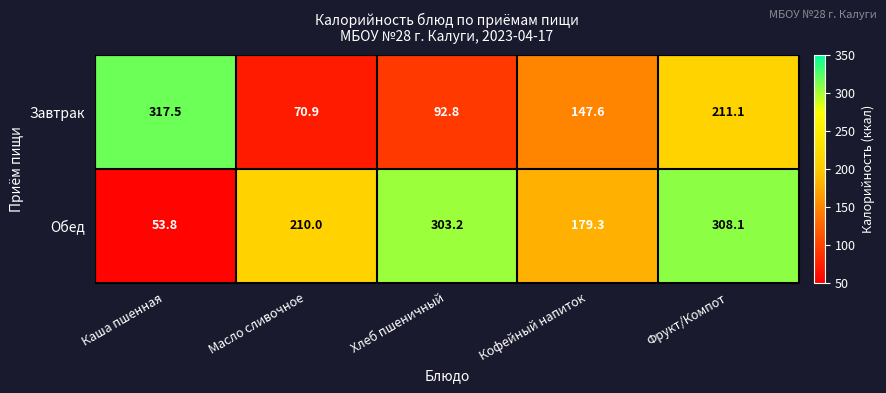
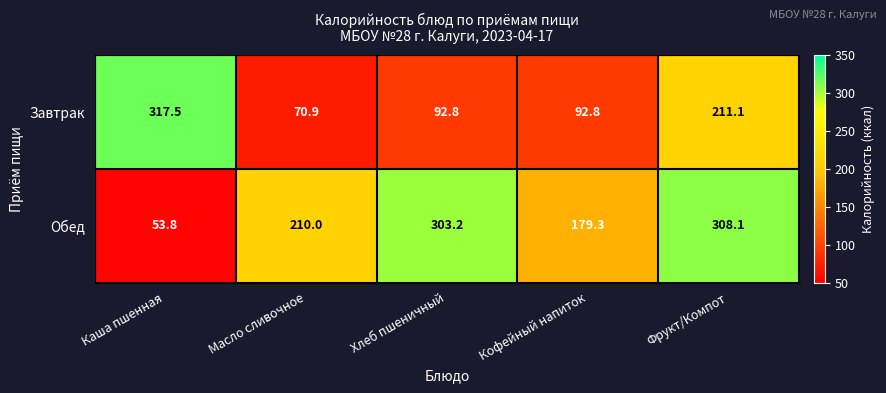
  {
    "Завтрак": {
      "Каша пшенная": 317.5,
      "Масло сливочное": 70.9,
      "Хлеб пшеничный": 92.8,
-     "Кофейный напиток": 147.6,
+     "Кофейный напиток": 92.8,
      "Фрукт/Компот": 211.1
    },
    "Обед": {
      "Каша пшенная": 53.8,
      "Масло сливочное": 210.0,
      "Хлеб пшеничный": 303.2,
      "Кофейный напиток": 179.3,
      "Фрукт/Компот": 308.1
    }
  }
